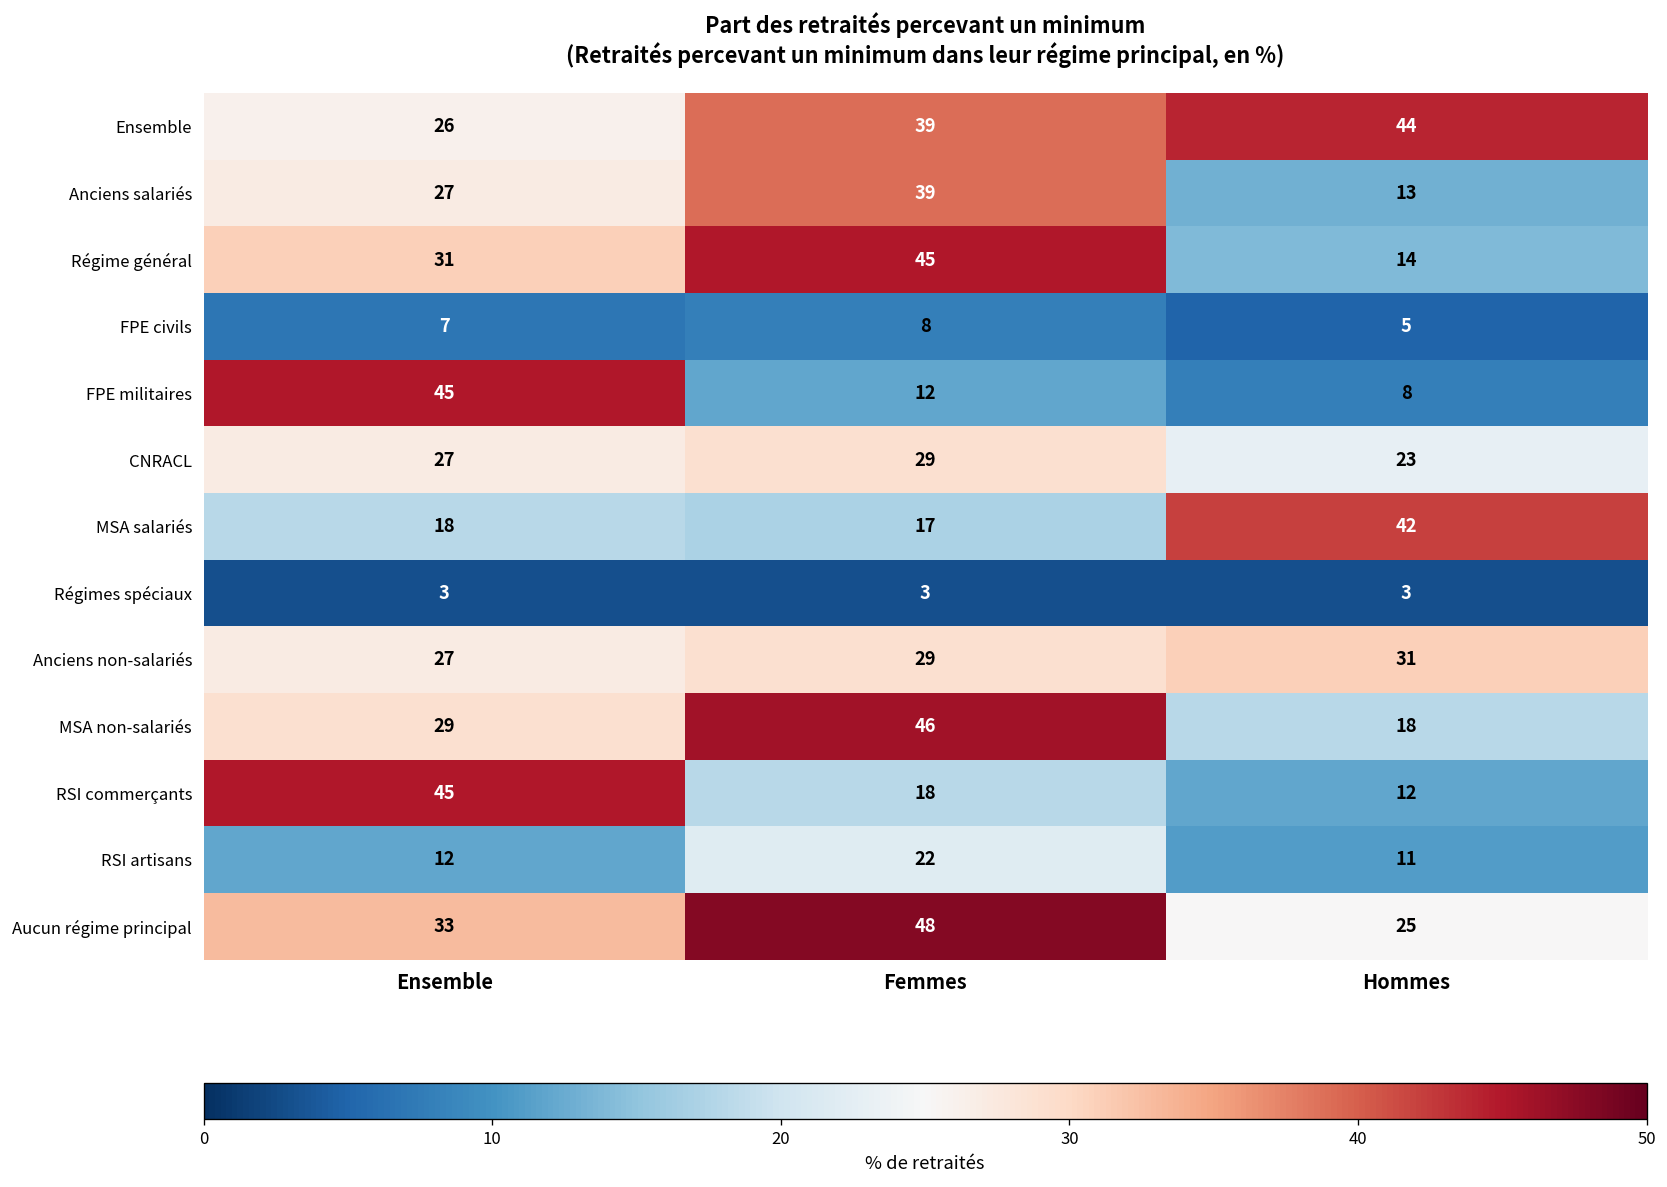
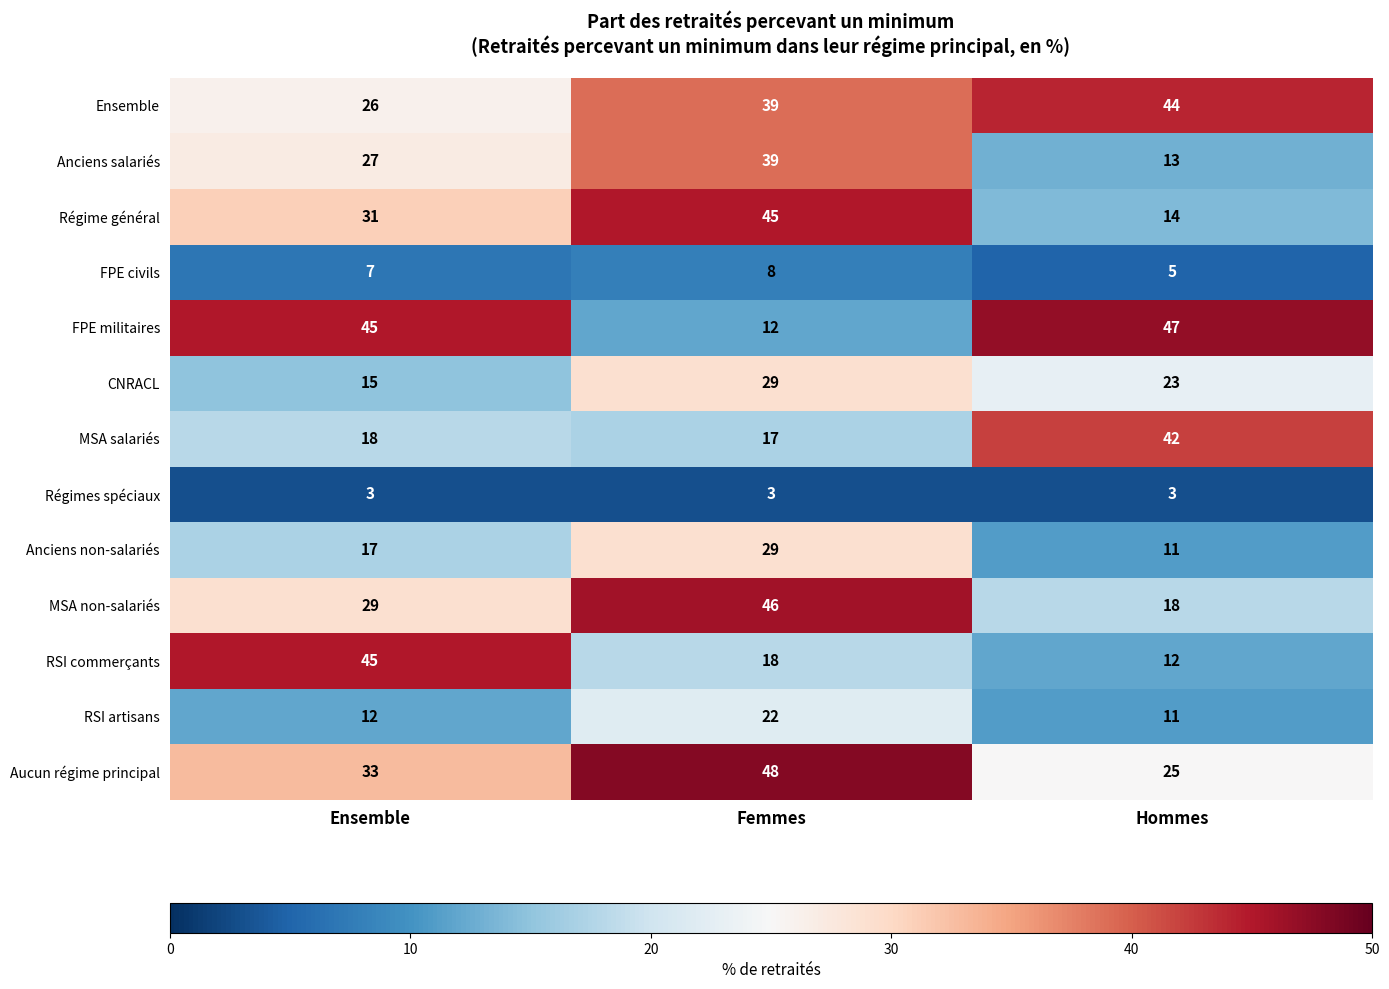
  {
    "Ensemble": {
      "Ensemble": 26,
      "Femmes": 39,
      "Hommes": 44
    },
    "Anciens salariés": {
      "Ensemble": 27,
      "Femmes": 39,
      "Hommes": 13
    },
    "Régime général": {
      "Ensemble": 31,
      "Femmes": 45,
      "Hommes": 14
    },
    "FPE civils": {
      "Ensemble": 7,
      "Femmes": 8,
      "Hommes": 5
    },
    "FPE militaires": {
      "Ensemble": 45,
      "Femmes": 12,
-     "Hommes": 8
+     "Hommes": 47
    },
    "CNRACL": {
-     "Ensemble": 27,
+     "Ensemble": 15,
      "Femmes": 29,
      "Hommes": 23
    },
    "MSA salariés": {
      "Ensemble": 18,
      "Femmes": 17,
      "Hommes": 42
    },
    "Régimes spéciaux": {
      "Ensemble": 3,
      "Femmes": 3,
      "Hommes": 3
    },
    "Anciens non-salariés": {
-     "Ensemble": 27,
+     "Ensemble": 17,
      "Femmes": 29,
-     "Hommes": 31
+     "Hommes": 11
    },
    "MSA non-salariés": {
      "Ensemble": 29,
      "Femmes": 46,
      "Hommes": 18
    },
    "RSI commerçants": {
      "Ensemble": 45,
      "Femmes": 18,
      "Hommes": 12
    },
    "RSI artisans": {
      "Ensemble": 12,
      "Femmes": 22,
      "Hommes": 11
    },
    "Aucun régime principal": {
      "Ensemble": 33,
      "Femmes": 48,
      "Hommes": 25
    }
  }
